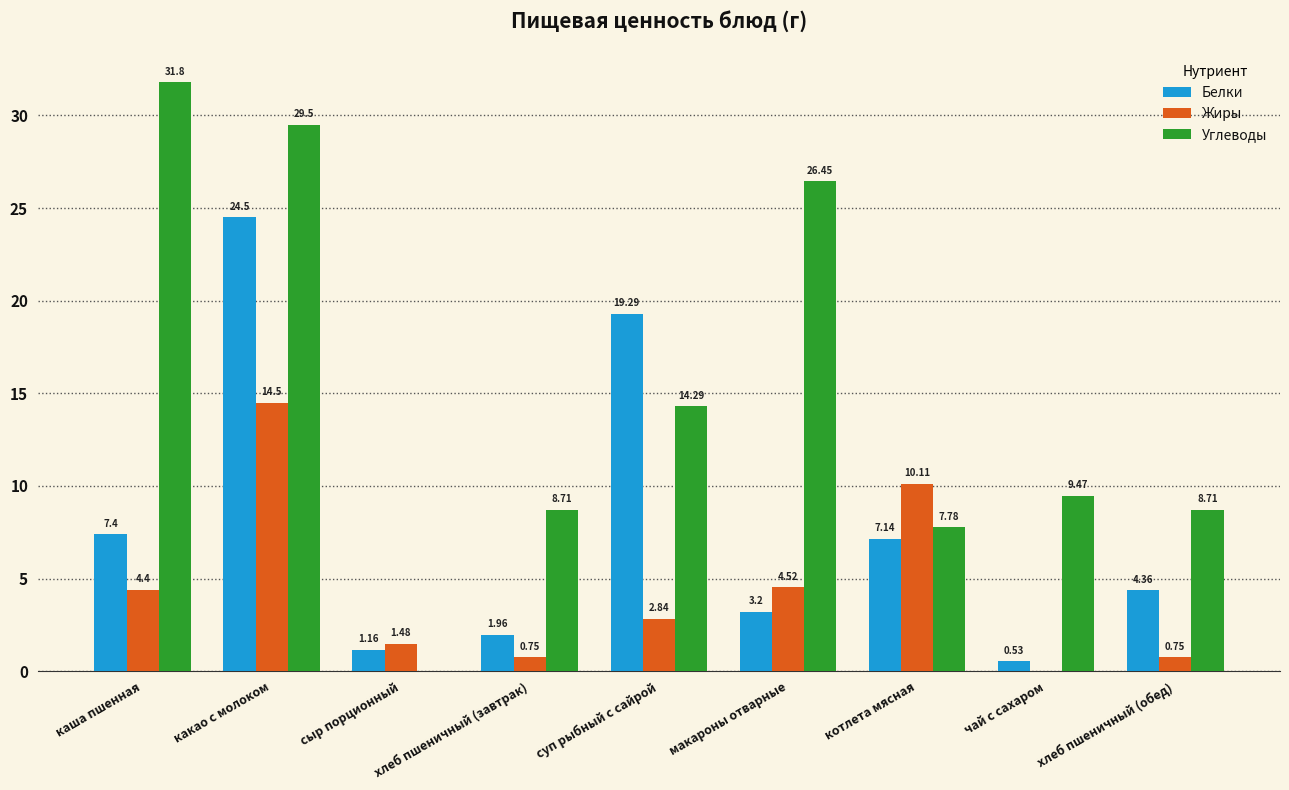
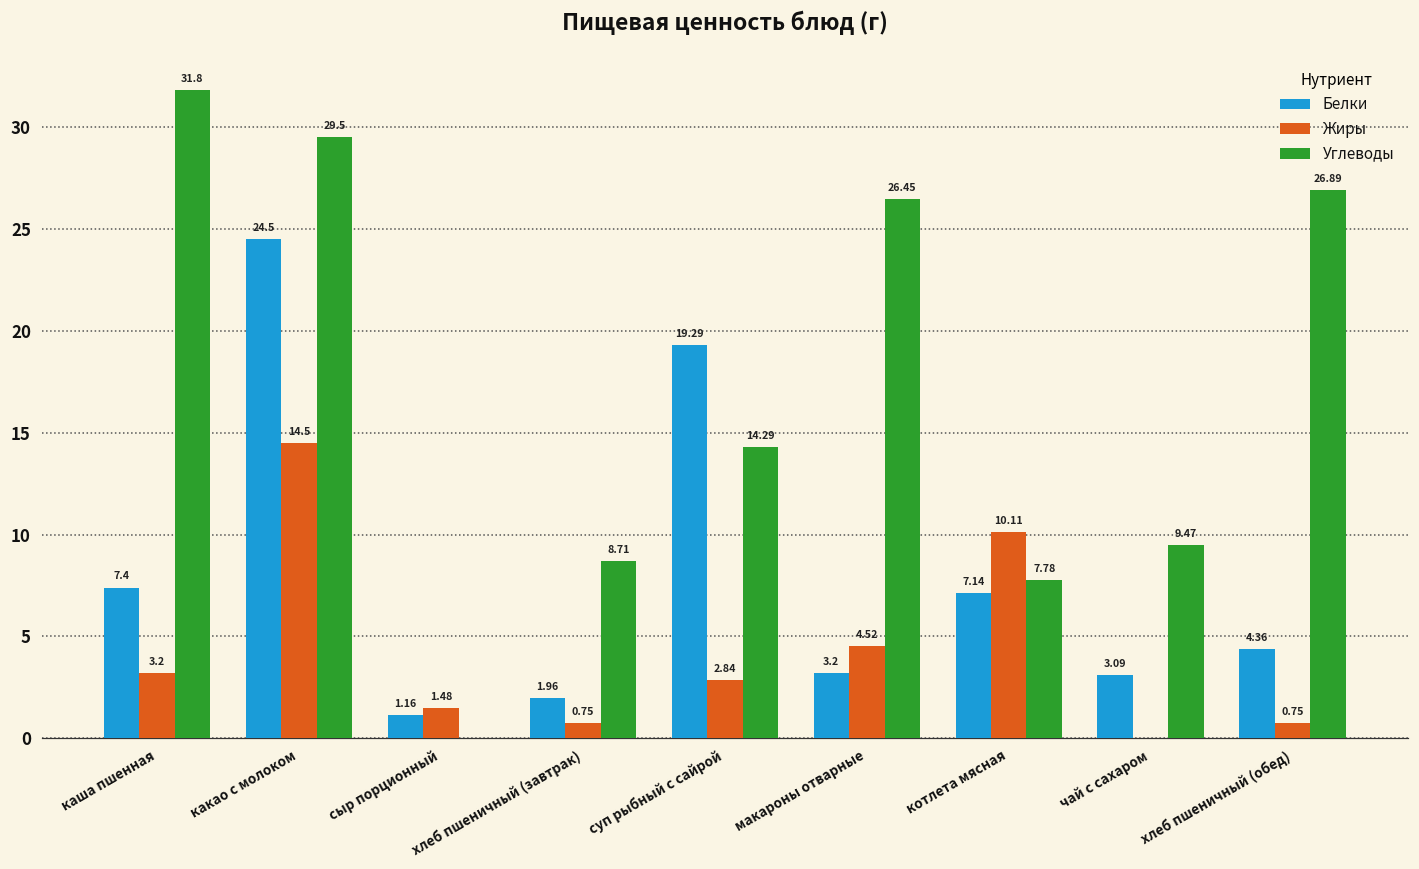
  {
    "Белки": {
      "каша пшенная": 7.4,
      "какао с молоком": 24.5,
      "сыр порционный": 1.16,
      "хлеб пшеничный (завтрак)": 1.96,
      "суп рыбный с сайрой": 19.29,
      "макароны отварные": 3.2,
      "котлета мясная": 7.14,
-     "чай с сахаром": 0.53,
+     "чай с сахаром": 3.09,
      "хлеб пшеничный (обед)": 4.36
    },
    "Жиры": {
-     "каша пшенная": 4.4,
+     "каша пшенная": 3.2,
      "какао с молоком": 14.5,
      "сыр порционный": 1.48,
      "хлеб пшеничный (завтрак)": 0.75,
      "суп рыбный с сайрой": 2.84,
      "макароны отварные": 4.52,
      "котлета мясная": 10.11,
      "хлеб пшеничный (обед)": 0.75
    },
    "Углеводы": {
      "каша пшенная": 31.8,
      "какао с молоком": 29.5,
      "хлеб пшеничный (завтрак)": 8.71,
      "суп рыбный с сайрой": 14.29,
      "макароны отварные": 26.45,
      "котлета мясная": 7.78,
      "чай с сахаром": 9.47,
-     "хлеб пшеничный (обед)": 8.71
+     "хлеб пшеничный (обед)": 26.89
    }
  }
